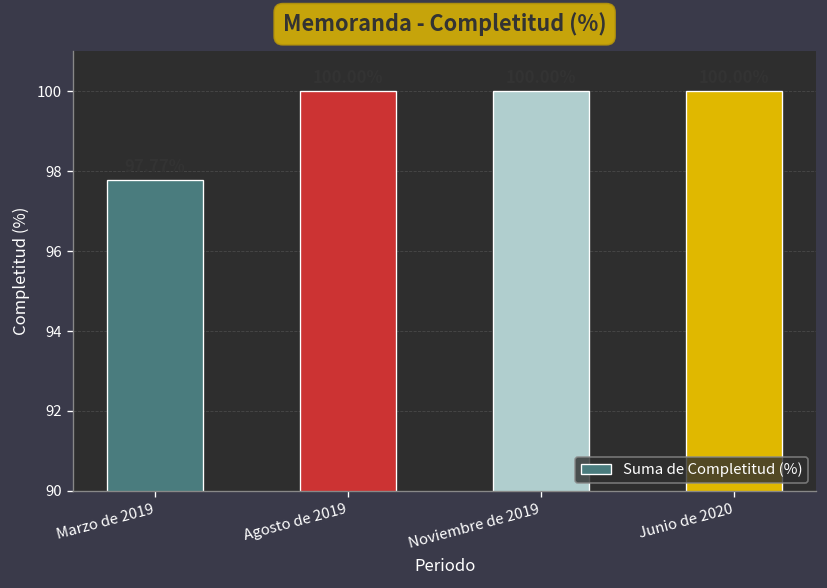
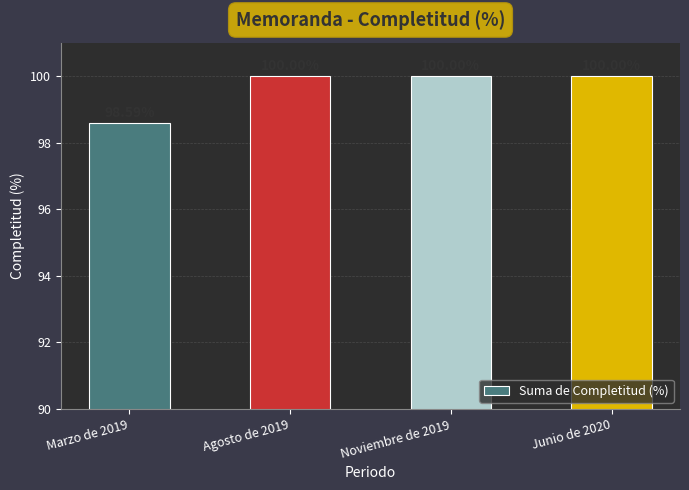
  {
-   "Marzo de 2019": 97.8,
+   "Marzo de 2019": 98.6,
    "Agosto de 2019": 100.0,
    "Noviembre de 2019": 100.0,
    "Junio de 2020": 100.0
  }
